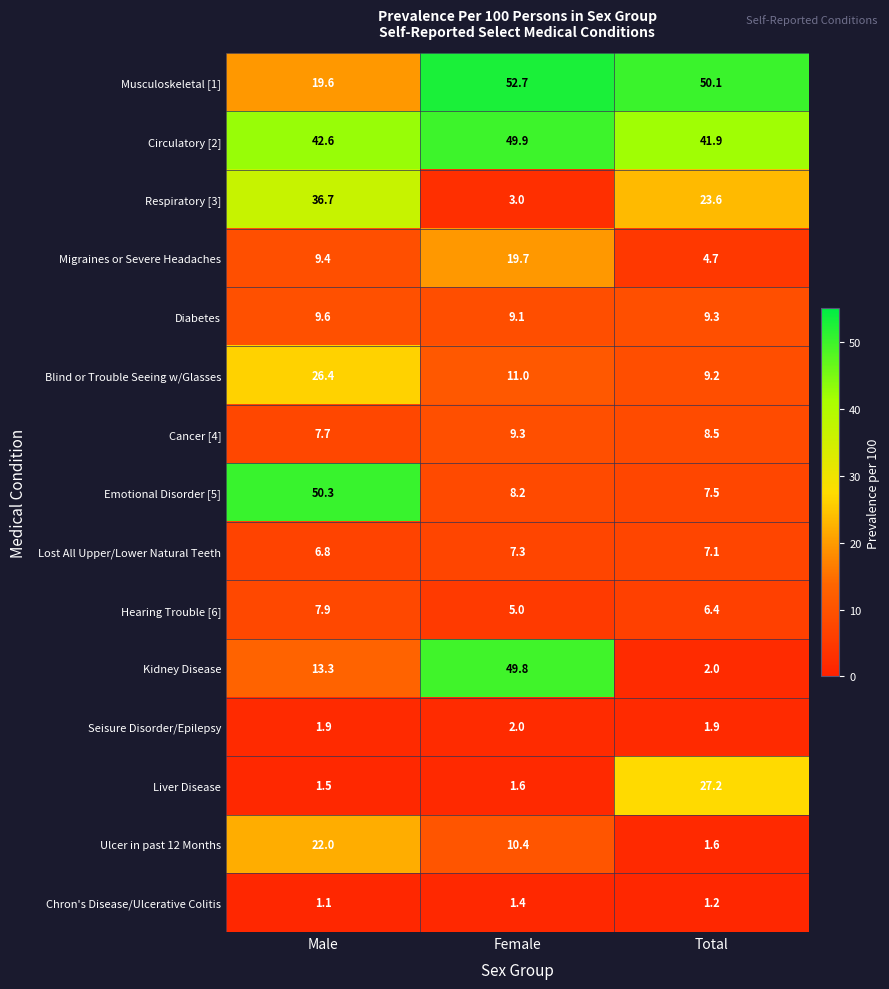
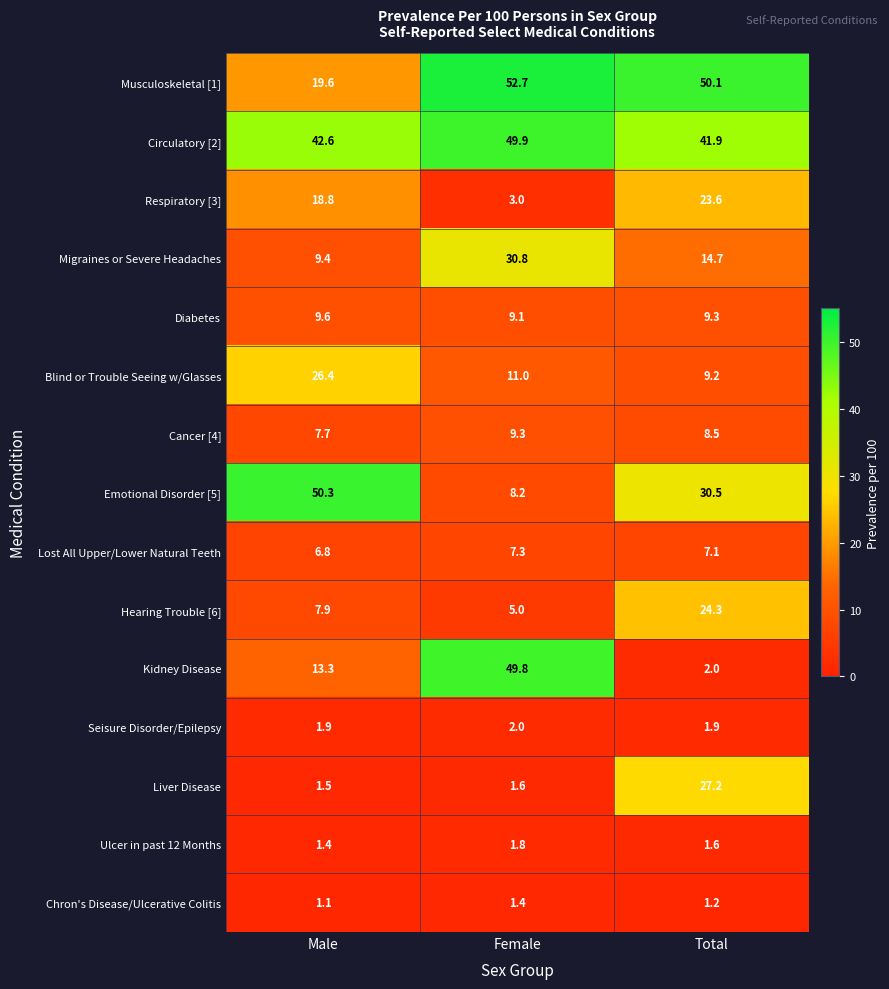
  {
    "Musculoskeletal [1]": {
      "Male": 19.6,
      "Female": 52.7,
      "Total": 50.1
    },
    "Circulatory [2]": {
      "Male": 42.6,
      "Female": 49.9,
      "Total": 41.9
    },
    "Respiratory [3]": {
-     "Male": 36.7,
+     "Male": 18.8,
      "Female": 3.0,
      "Total": 23.6
    },
    "Migraines or Severe Headaches": {
      "Male": 9.4,
-     "Female": 19.7,
-     "Total": 4.7
+     "Female": 30.8,
+     "Total": 14.7
    },
    "Diabetes": {
      "Male": 9.6,
      "Female": 9.1,
      "Total": 9.3
    },
    "Blind or Trouble Seeing w/Glasses": {
      "Male": 26.4,
      "Female": 11.0,
      "Total": 9.2
    },
    "Cancer [4]": {
      "Male": 7.7,
      "Female": 9.3,
      "Total": 8.5
    },
    "Emotional Disorder [5]": {
      "Male": 50.3,
      "Female": 8.2,
-     "Total": 7.5
+     "Total": 30.5
    },
    "Lost All Upper/Lower Natural Teeth": {
      "Male": 6.8,
      "Female": 7.3,
      "Total": 7.1
    },
    "Hearing Trouble [6]": {
      "Male": 7.9,
      "Female": 5.0,
-     "Total": 6.4
+     "Total": 24.3
    },
    "Kidney Disease": {
      "Male": 13.3,
      "Female": 49.8,
      "Total": 2.0
    },
    "Seisure Disorder/Epilepsy": {
      "Male": 1.9,
      "Female": 2.0,
      "Total": 1.9
    },
    "Liver Disease": {
      "Male": 1.5,
      "Female": 1.6,
      "Total": 27.2
    },
    "Ulcer in past 12 Months": {
-     "Male": 22.0,
-     "Female": 10.4,
+     "Male": 1.4,
+     "Female": 1.8,
      "Total": 1.6
    },
    "Chron's Disease/Ulcerative Colitis": {
      "Male": 1.1,
      "Female": 1.4,
      "Total": 1.2
    }
  }
